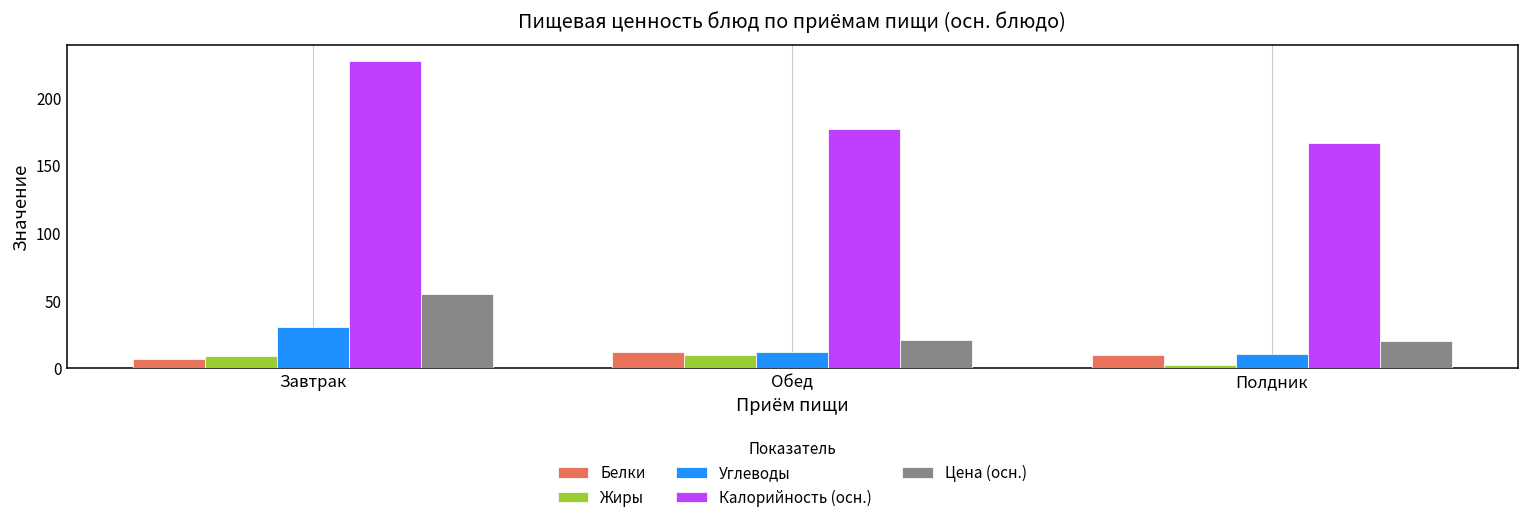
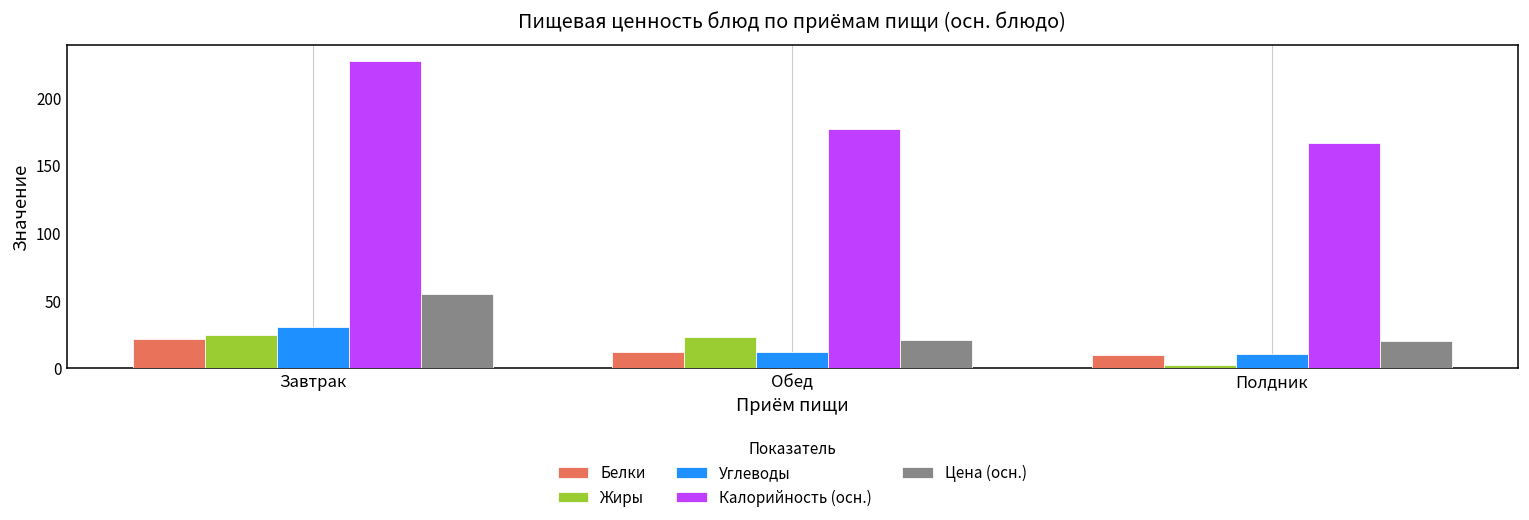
  {
    "Белки": {
-     "Завтрак": 7,
+     "Завтрак": 21,
      "Обед": 12,
      "Полдник": 10
    },
    "Жиры": {
-     "Завтрак": 9,
-     "Обед": 9
+     "Завтрак": 25,
+     "Обед": 23
    },
    "Углеводы": {
      "Завтрак": 30,
      "Обед": 12,
      "Полдник": 10
    },
    "Калорийность (осн.)": {
      "Завтрак": 227,
      "Обед": 177,
      "Полдник": 166
    },
    "Цена (осн.)": {
      "Завтрак": 54,
      "Обед": 21,
      "Полдник": 20
    }
  }
